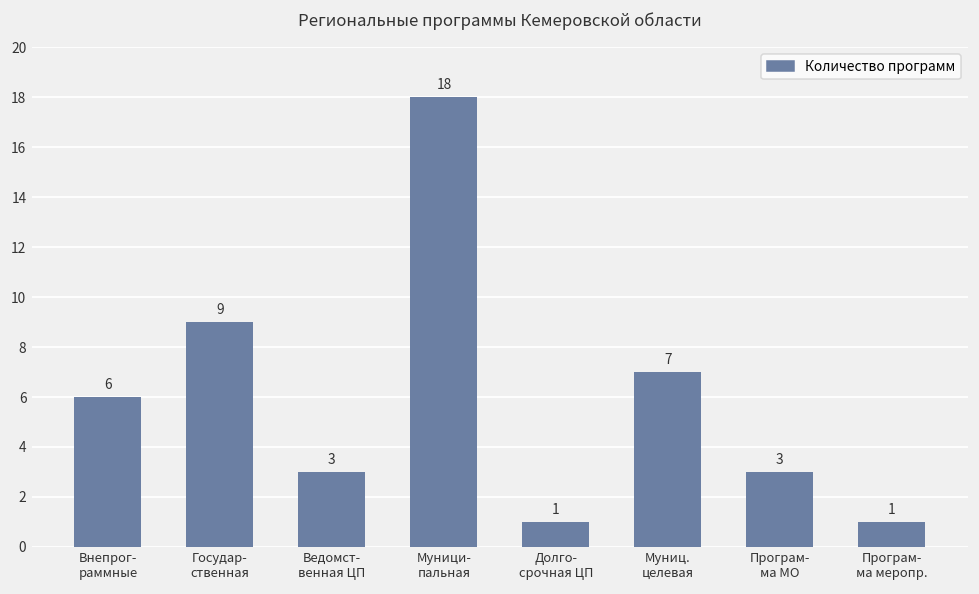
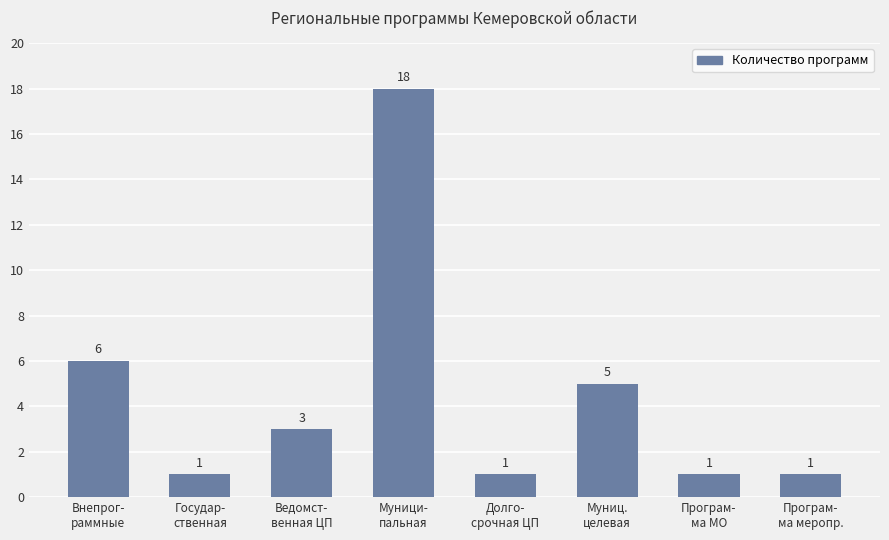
  {
    "Внепрог- раммные": 6,
-   "Государ- ственная": 9,
+   "Государ- ственная": 1,
    "Ведомст- венная ЦП": 3,
    "Муници- пальная": 18,
    "Долго- срочная ЦП": 1,
-   "Муниц. целевая": 7,
-   "Програм- ма МО": 3,
+   "Муниц. целевая": 5,
+   "Програм- ма МО": 1,
    "Програм- ма меропр.": 1
  }
